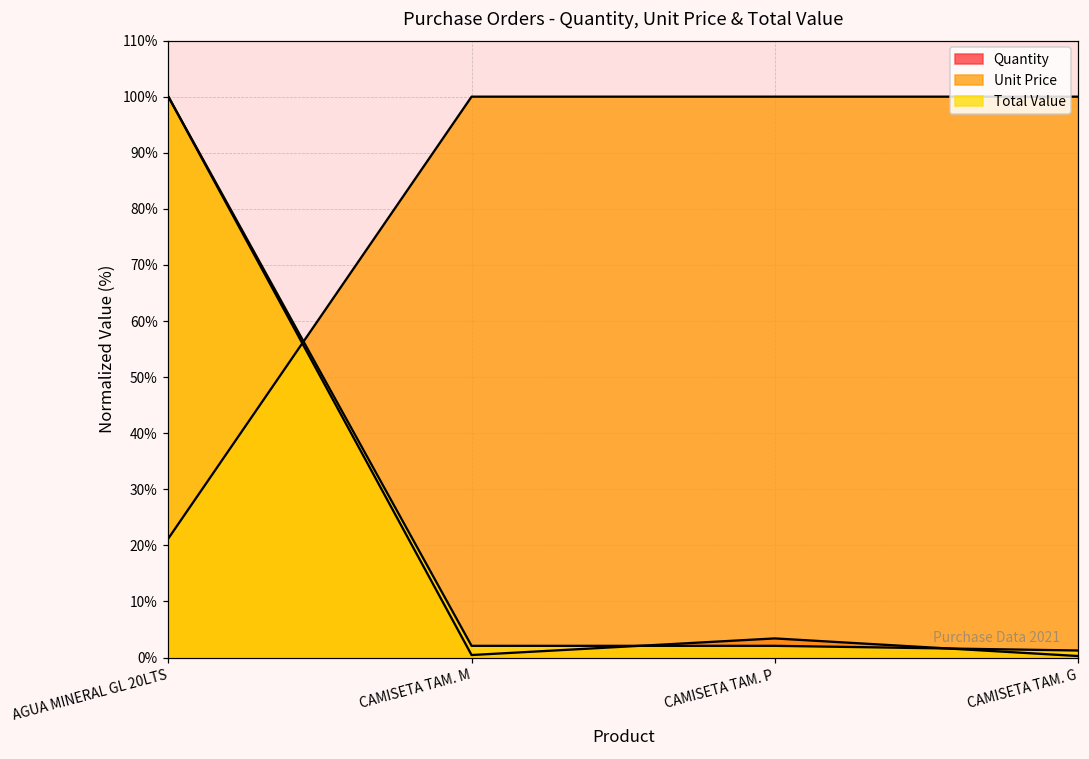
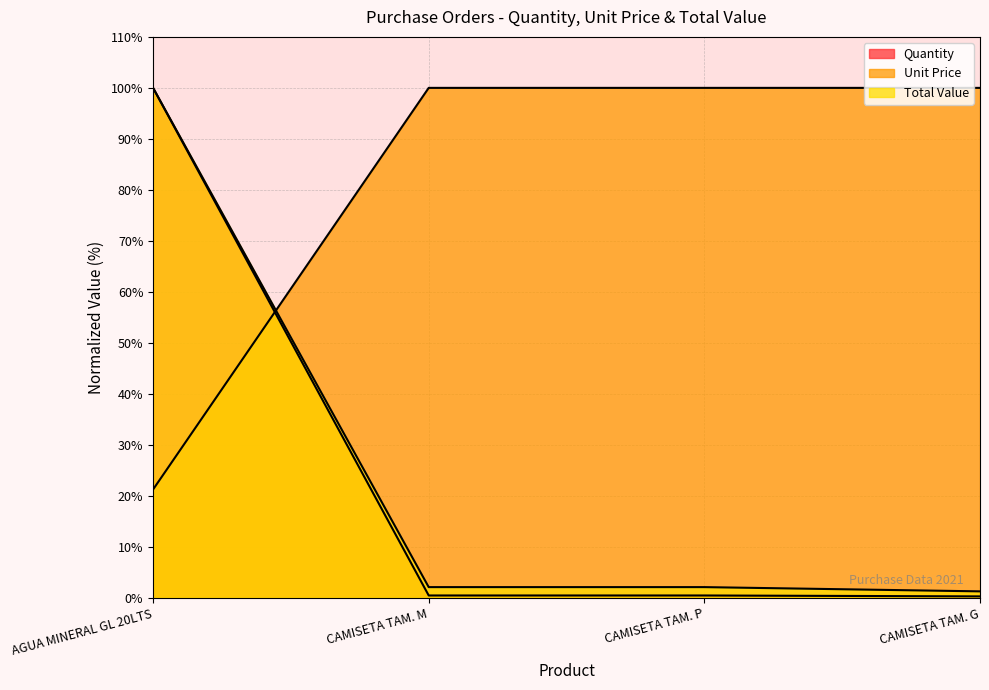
  {
    "Quantity": {
      "CAMISETA TAM. M": "0%",
-     "CAMISETA TAM. P": "3%",
+     "CAMISETA TAM. P": "0%",
      "CAMISETA TAM. G": "0%"
    },
    "Unit Price": {
      "AGUA MINERAL GL 20LTS": "21%",
      "CAMISETA TAM. M": "100%",
      "CAMISETA TAM. P": "100%",
      "CAMISETA TAM. G": "100%"
    },
    "Total Value": {
      "CAMISETA TAM. M": "2%",
      "CAMISETA TAM. P": "2%"
    }
  }
